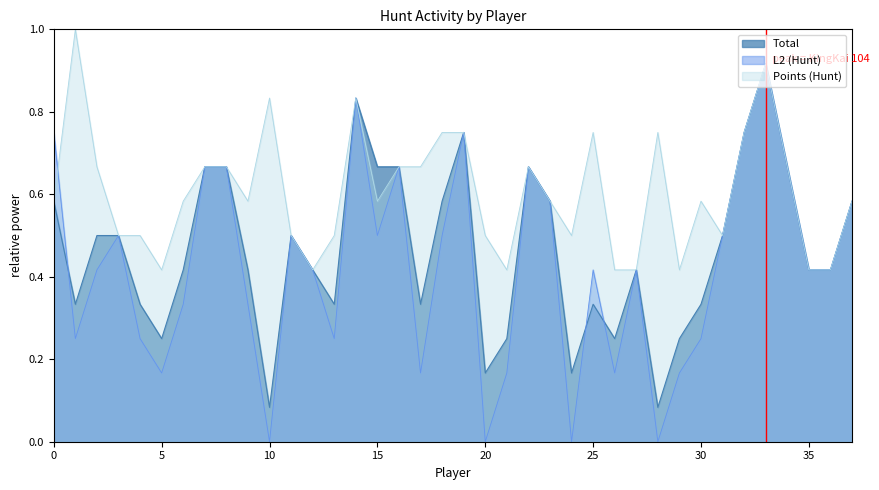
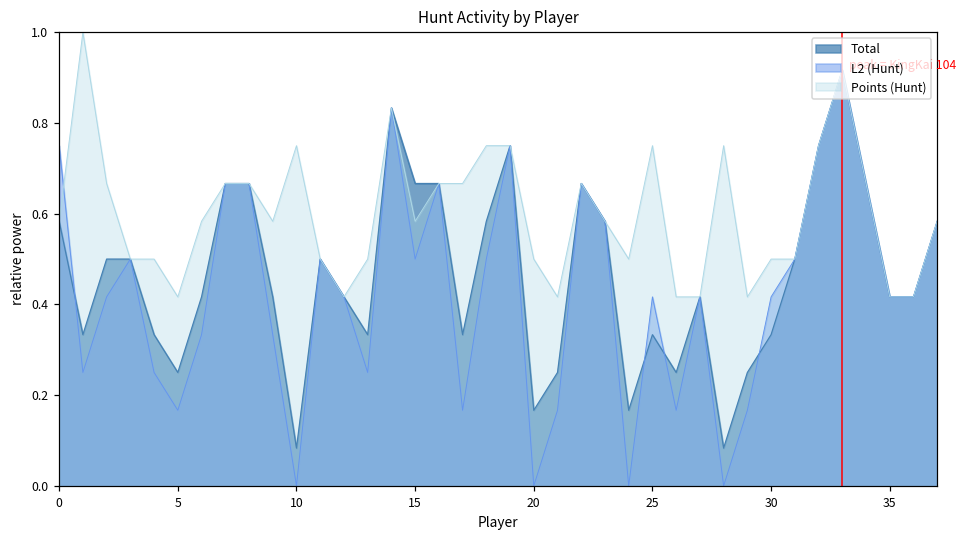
  {
    "Total": {
      "5": 0.25,
      "10": 0.08,
      "15": 0.67,
      "20": 0.17,
      "25": 0.33,
      "30": 0.33
    },
    "L2 (Hunt)": {
      "0": 0.75,
      "5": 0.17,
      "10": 0.00,
      "15": 0.50,
      "20": 0.00,
      "25": 0.42,
-     "30": 0.25
+     "30": 0.42
    },
    "Points (Hunt)": {
      "5": 0.42,
-     "10": 0.83,
+     "10": 0.75,
      "15": 0.58,
      "20": 0.50,
      "25": 0.75,
-     "30": 0.58
+     "30": 0.50
    }
  }
